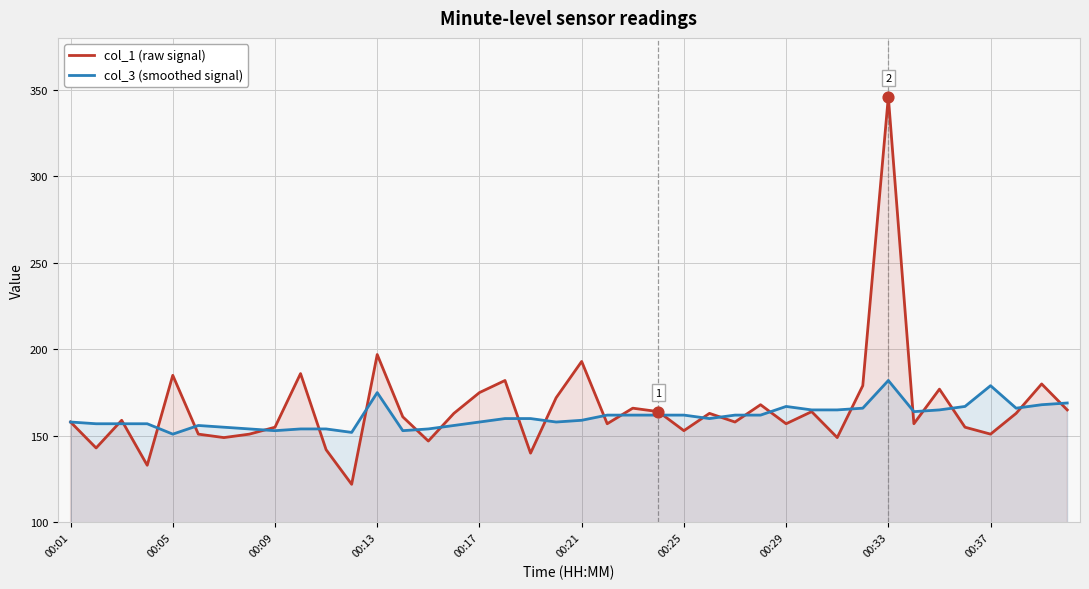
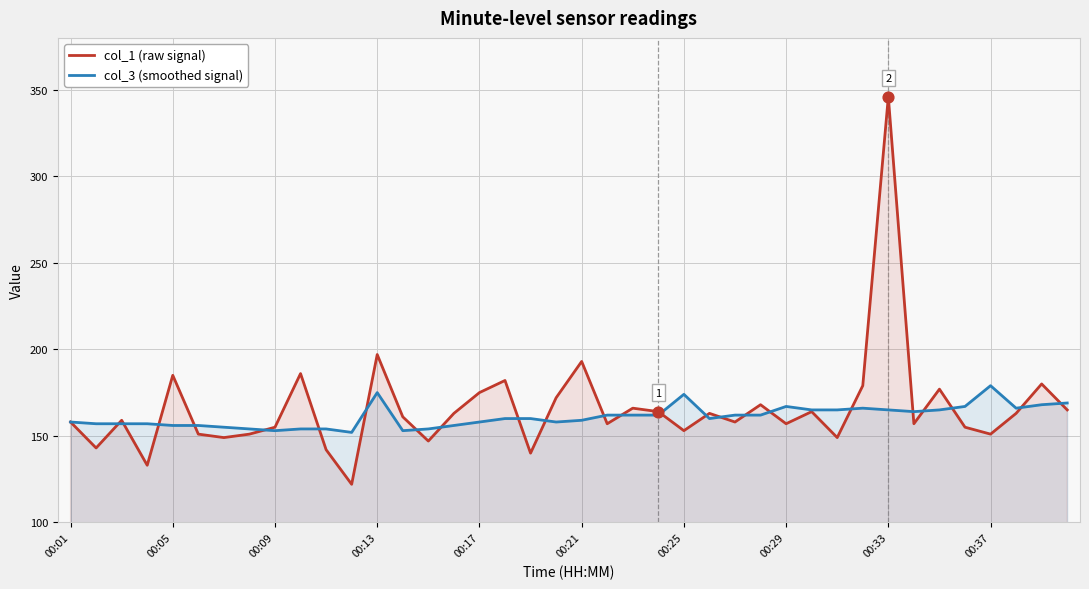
  {
    "col_3 (smoothed signal)": {
-     "00:05": 151,
+     "00:05": 156,
      "00:09": 153,
      "00:13": 175,
      "00:17": 158,
      "00:21": 159,
-     "00:25": 162,
+     "00:25": 174,
      "00:29": 167,
-     "00:33": 182,
+     "00:33": 165,
      "00:37": 179
    }
  }
